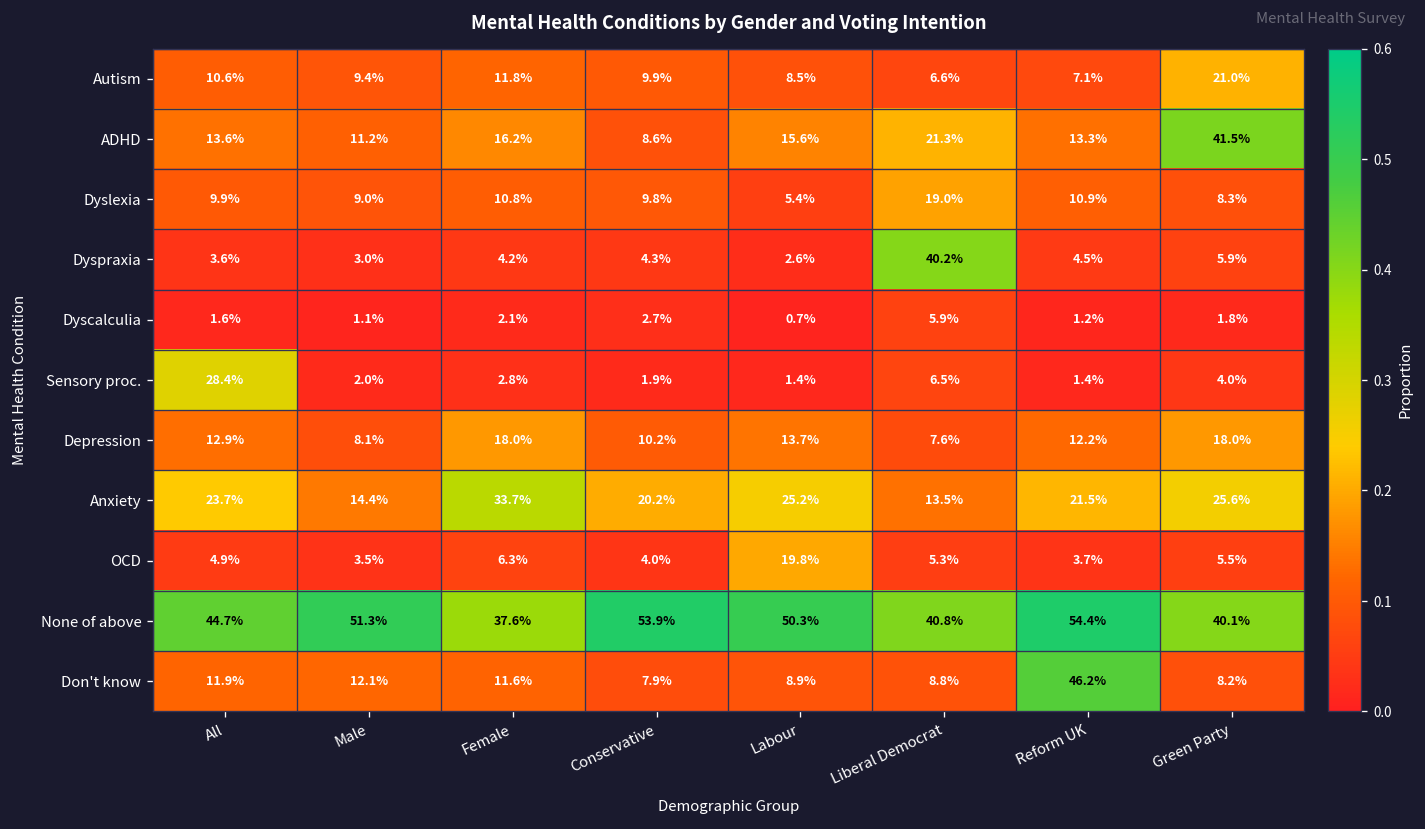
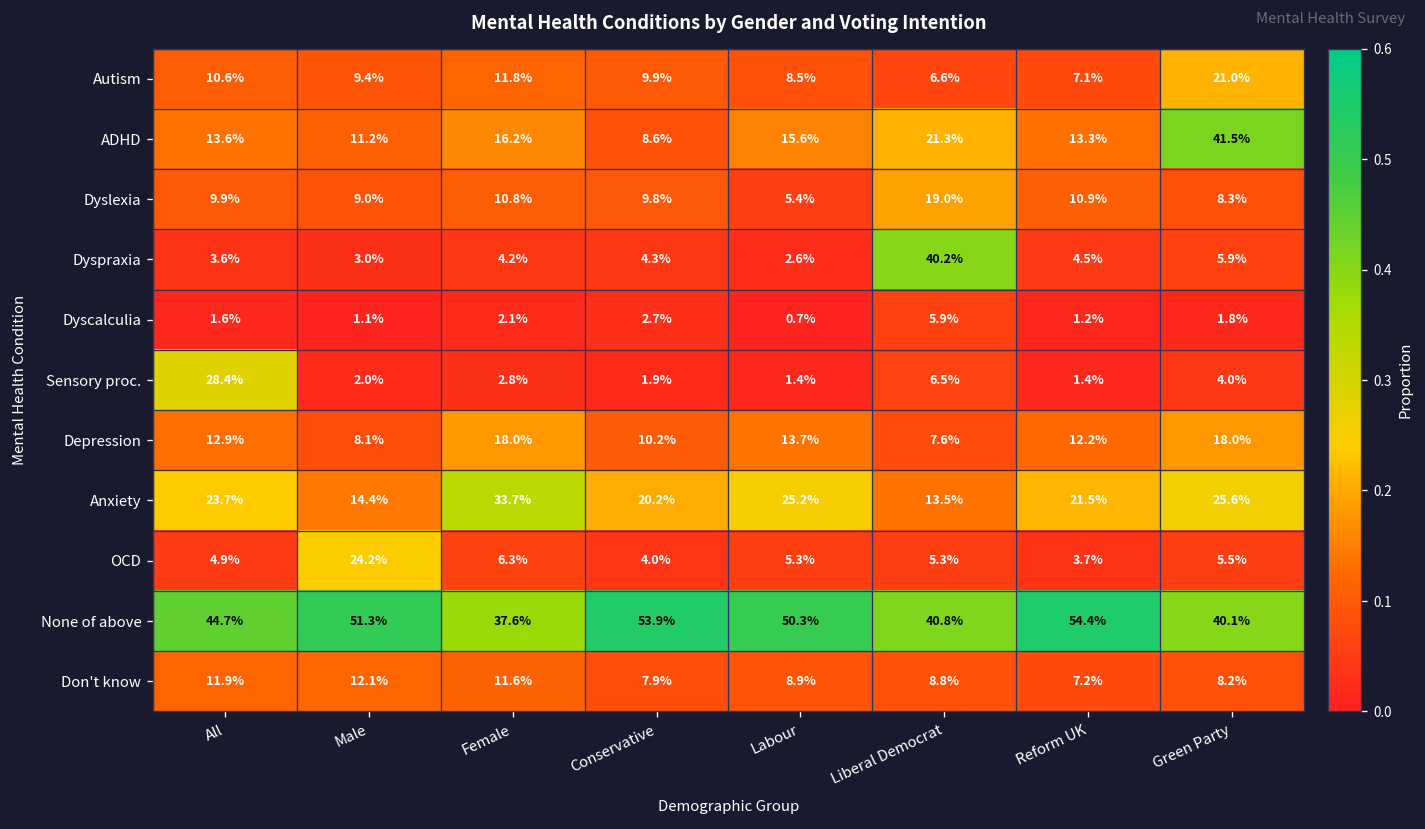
  {
    "Autism": {
      "All": "10.6%",
      "Male": "9.4%",
      "Female": "11.8%",
      "Conservative": "9.9%",
      "Labour": "8.5%",
      "Liberal Democrat": "6.6%",
      "Reform UK": "7.1%",
      "Green Party": "21.0%"
    },
    "ADHD": {
      "All": "13.6%",
      "Male": "11.2%",
      "Female": "16.2%",
      "Conservative": "8.6%",
      "Labour": "15.6%",
      "Liberal Democrat": "21.3%",
      "Reform UK": "13.3%",
      "Green Party": "41.5%"
    },
    "Dyslexia": {
      "All": "9.9%",
      "Male": "9.0%",
      "Female": "10.8%",
      "Conservative": "9.8%",
      "Labour": "5.4%",
      "Liberal Democrat": "19.0%",
      "Reform UK": "10.9%",
      "Green Party": "8.3%"
    },
    "Dyspraxia": {
      "All": "3.6%",
      "Male": "3.0%",
      "Female": "4.2%",
      "Conservative": "4.3%",
      "Labour": "2.6%",
      "Liberal Democrat": "40.2%",
      "Reform UK": "4.5%",
      "Green Party": "5.9%"
    },
    "Dyscalculia": {
      "All": "1.6%",
      "Male": "1.1%",
      "Female": "2.1%",
      "Conservative": "2.7%",
      "Labour": "0.7%",
      "Liberal Democrat": "5.9%",
      "Reform UK": "1.2%",
      "Green Party": "1.8%"
    },
    "Sensory proc.": {
      "All": "28.4%",
      "Male": "2.0%",
      "Female": "2.8%",
      "Conservative": "1.9%",
      "Labour": "1.4%",
      "Liberal Democrat": "6.5%",
      "Reform UK": "1.4%",
      "Green Party": "4.0%"
    },
    "Depression": {
      "All": "12.9%",
      "Male": "8.1%",
      "Female": "18.0%",
      "Conservative": "10.2%",
      "Labour": "13.7%",
      "Liberal Democrat": "7.6%",
      "Reform UK": "12.2%",
      "Green Party": "18.0%"
    },
    "Anxiety": {
      "All": "23.7%",
      "Male": "14.4%",
      "Female": "33.7%",
      "Conservative": "20.2%",
      "Labour": "25.2%",
      "Liberal Democrat": "13.5%",
      "Reform UK": "21.5%",
      "Green Party": "25.6%"
    },
    "OCD": {
      "All": "4.9%",
-     "Male": "3.5%",
+     "Male": "24.2%",
      "Female": "6.3%",
      "Conservative": "4.0%",
-     "Labour": "19.8%",
+     "Labour": "5.3%",
      "Liberal Democrat": "5.3%",
      "Reform UK": "3.7%",
      "Green Party": "5.5%"
    },
    "None of above": {
      "All": "44.7%",
      "Male": "51.3%",
      "Female": "37.6%",
      "Conservative": "53.9%",
      "Labour": "50.3%",
      "Liberal Democrat": "40.8%",
      "Reform UK": "54.4%",
      "Green Party": "40.1%"
    },
    "Don't know": {
      "All": "11.9%",
      "Male": "12.1%",
      "Female": "11.6%",
      "Conservative": "7.9%",
      "Labour": "8.9%",
      "Liberal Democrat": "8.8%",
-     "Reform UK": "46.2%",
+     "Reform UK": "7.2%",
      "Green Party": "8.2%"
    }
  }
